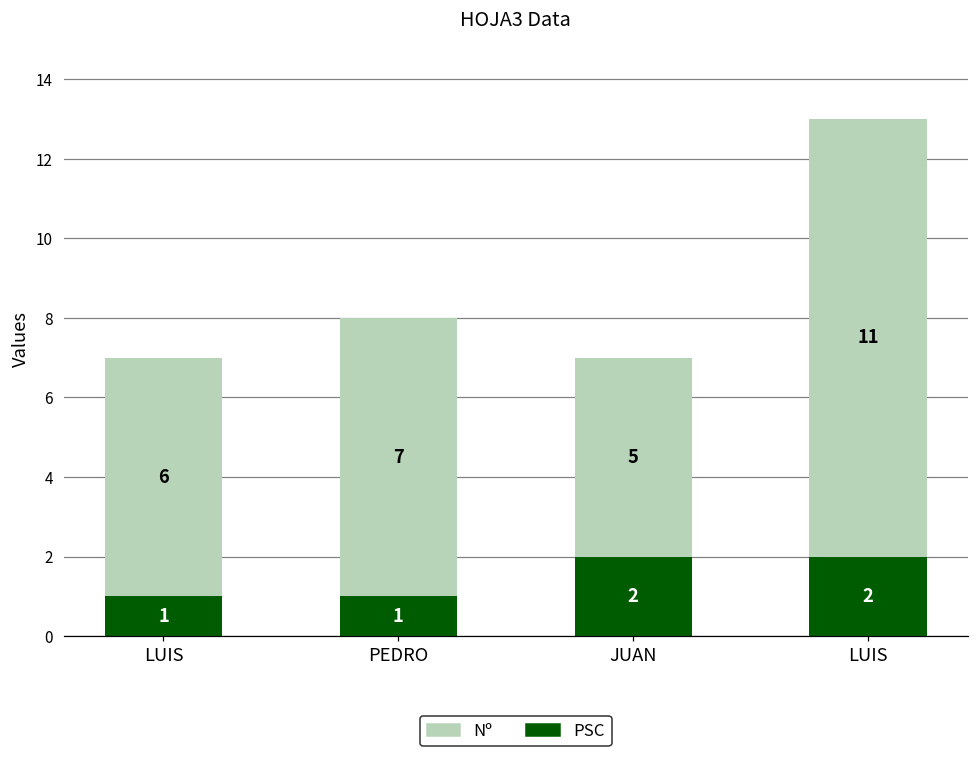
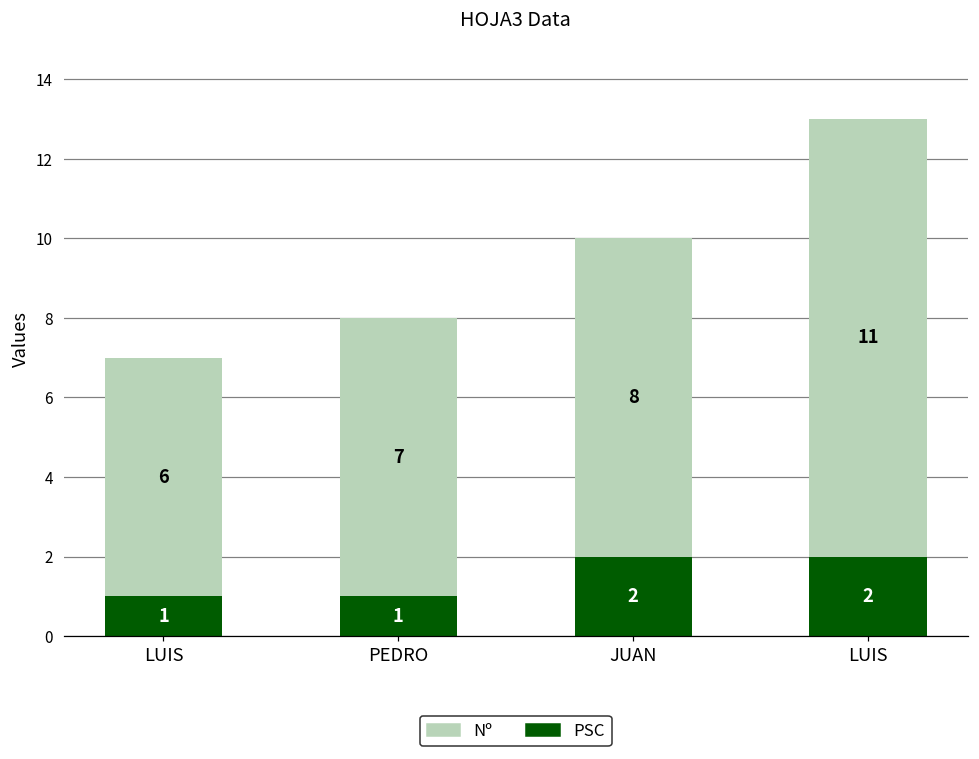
  {
    "PSC": {
      "PEDRO": 1,
      "JUAN": 2
    },
    "Nº": {
      "PEDRO": 7,
-     "JUAN": 5
+     "JUAN": 8
    }
  }
